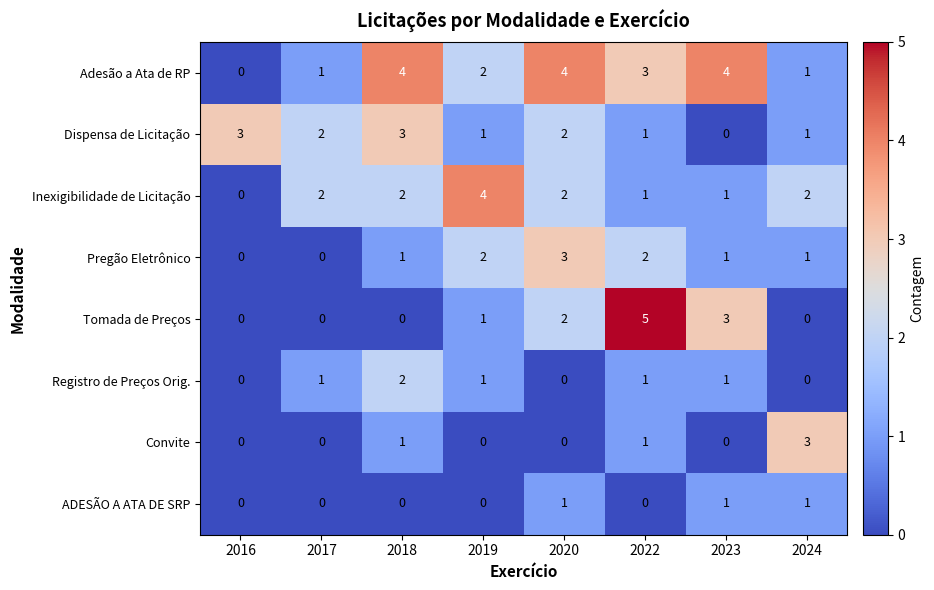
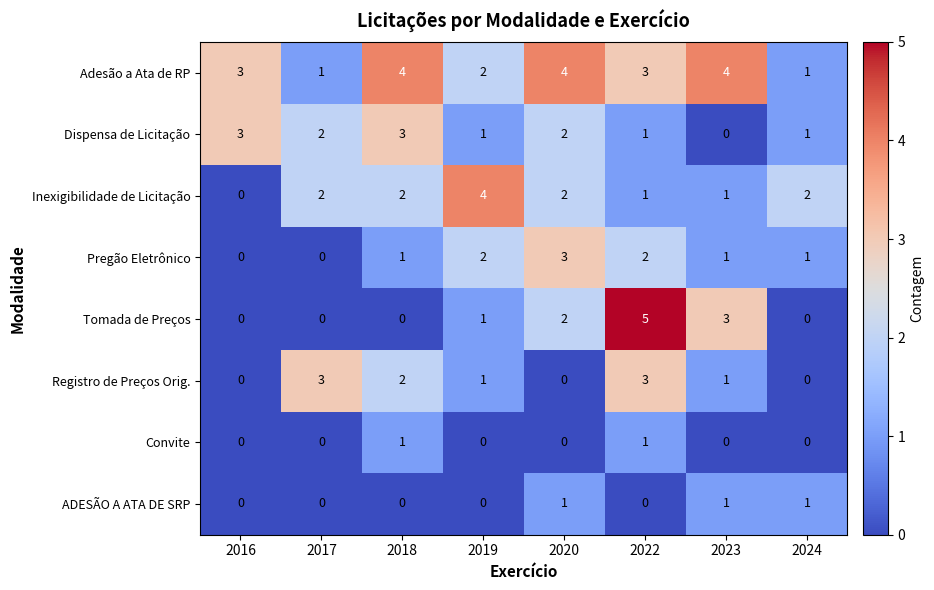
  {
    "Adesão a Ata de RP": {
-     "2016": 0,
+     "2016": 3,
      "2017": 1,
      "2018": 4,
      "2019": 2,
      "2020": 4,
      "2022": 3,
      "2023": 4,
      "2024": 1
    },
    "Dispensa de Licitação": {
      "2016": 3,
      "2017": 2,
      "2018": 3,
      "2019": 1,
      "2020": 2,
      "2022": 1,
      "2023": 0,
      "2024": 1
    },
    "Inexigibilidade de Licitação": {
      "2016": 0,
      "2017": 2,
      "2018": 2,
      "2019": 4,
      "2020": 2,
      "2022": 1,
      "2023": 1,
      "2024": 2
    },
    "Pregão Eletrônico": {
      "2016": 0,
      "2017": 0,
      "2018": 1,
      "2019": 2,
      "2020": 3,
      "2022": 2,
      "2023": 1,
      "2024": 1
    },
    "Tomada de Preços": {
      "2016": 0,
      "2017": 0,
      "2018": 0,
      "2019": 1,
      "2020": 2,
      "2022": 5,
      "2023": 3,
      "2024": 0
    },
    "Registro de Preços Orig.": {
      "2016": 0,
-     "2017": 1,
+     "2017": 3,
      "2018": 2,
      "2019": 1,
      "2020": 0,
-     "2022": 1,
+     "2022": 3,
      "2023": 1,
      "2024": 0
    },
    "Convite": {
      "2016": 0,
      "2017": 0,
      "2018": 1,
      "2019": 0,
      "2020": 0,
      "2022": 1,
      "2023": 0,
-     "2024": 3
+     "2024": 0
    },
    "ADESÃO A ATA DE SRP": {
      "2016": 0,
      "2017": 0,
      "2018": 0,
      "2019": 0,
      "2020": 1,
      "2022": 0,
      "2023": 1,
      "2024": 1
    }
  }
